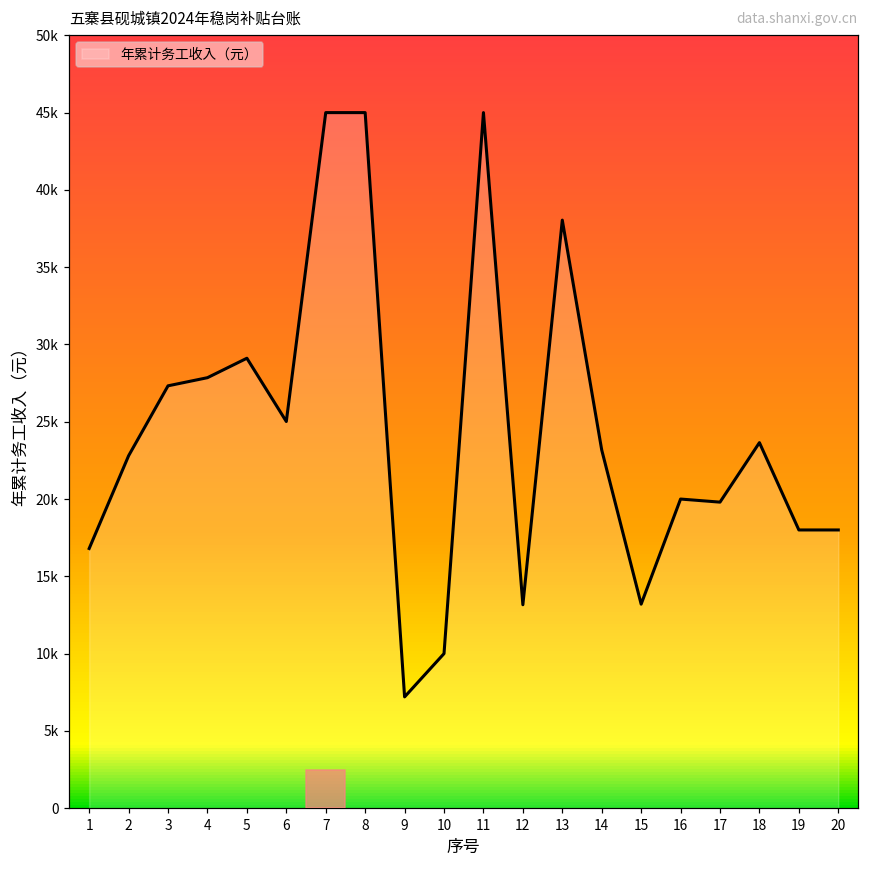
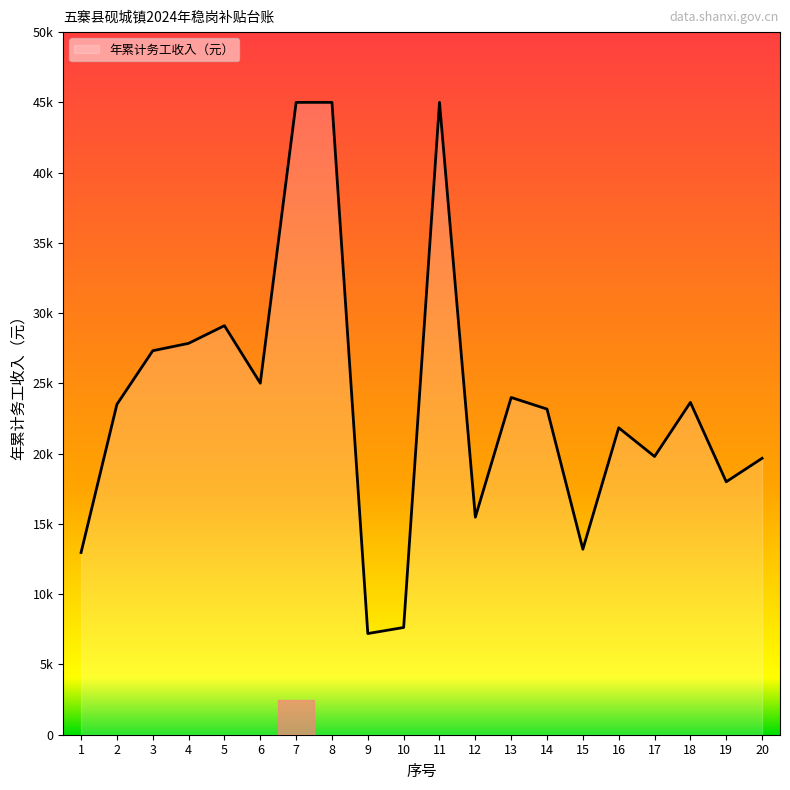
  {
-   "1": 16800,
-   "2": 22800,
+   "1": 13000,
+   "2": 23500,
    "3": 27300,
    "4": 27900,
    "5": 29100,
    "6": 25000,
    "7": 45000,
    "8": 45000,
    "9": 7200,
-   "10": 10000,
+   "10": 7600,
    "11": 45000,
-   "12": 13200,
-   "13": 38000,
+   "12": 15500,
+   "13": 24000,
    "14": 23200,
    "15": 13200,
-   "16": 20000,
+   "16": 21800,
    "17": 19800,
    "18": 23600,
    "19": 18000,
-   "20": 18000
+   "20": 19700
  }
